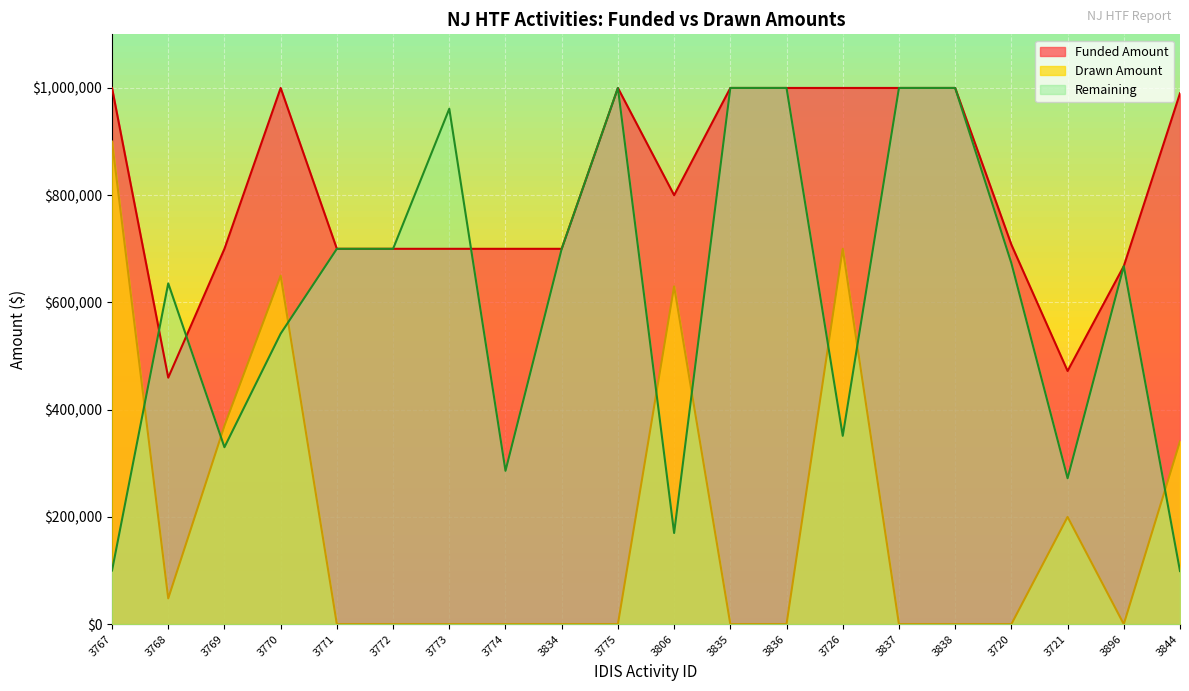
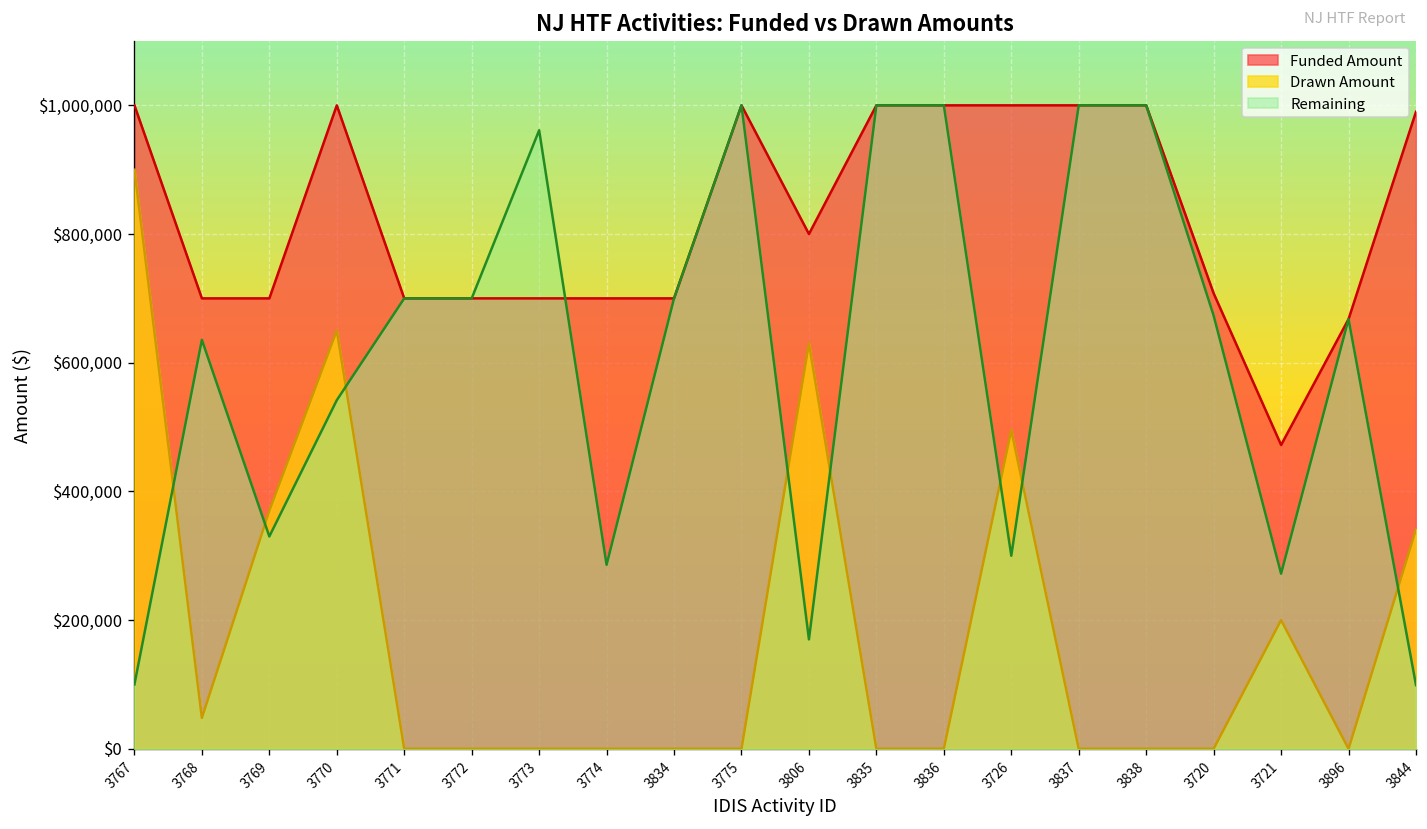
  {
    "Funded Amount": {
      "3767": "$1,000,000",
-     "3768": "$460,000",
+     "3768": "$700,000",
      "3769": "$700,000",
      "3770": "$1,000,000",
      "3773": "$700,000",
      "3774": "$700,000",
      "3806": "$800,000",
      "3726": "$1,000,000",
      "3720": "$710,000",
      "3721": "$470,000",
      "3844": "$990,000"
    },
    "Drawn Amount": {
      "3767": "$900,000",
      "3768": "$50,000",
      "3769": "$370,000",
      "3770": "$650,000",
      "3771": "$0",
      "3772": "$0",
      "3773": "$0",
      "3774": "$0",
      "3834": "$0",
      "3775": "$0",
      "3806": "$630,000",
      "3835": "$0",
      "3836": "$0",
-     "3726": "$700,000",
+     "3726": "$500,000",
      "3837": "$0",
      "3838": "$0",
      "3720": "$0",
      "3721": "$200,000",
      "3896": "$0",
      "3844": "$340,000"
    },
    "Remaining": {
      "3767": "$100,000",
      "3768": "$640,000",
      "3769": "$330,000",
      "3770": "$540,000",
      "3773": "$960,000",
      "3774": "$290,000",
      "3806": "$170,000",
-     "3726": "$350,000",
+     "3726": "$300,000",
      "3720": "$670,000",
      "3721": "$270,000",
      "3844": "$100,000"
    }
  }
